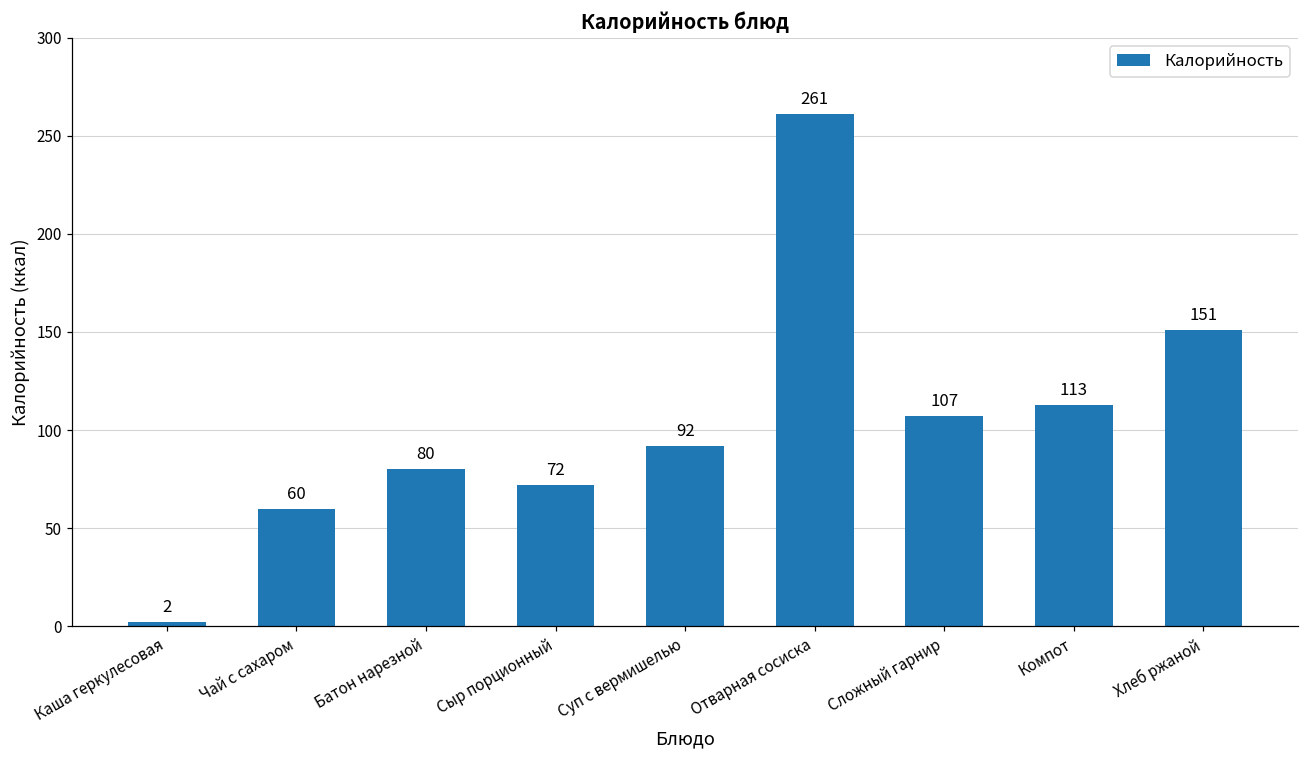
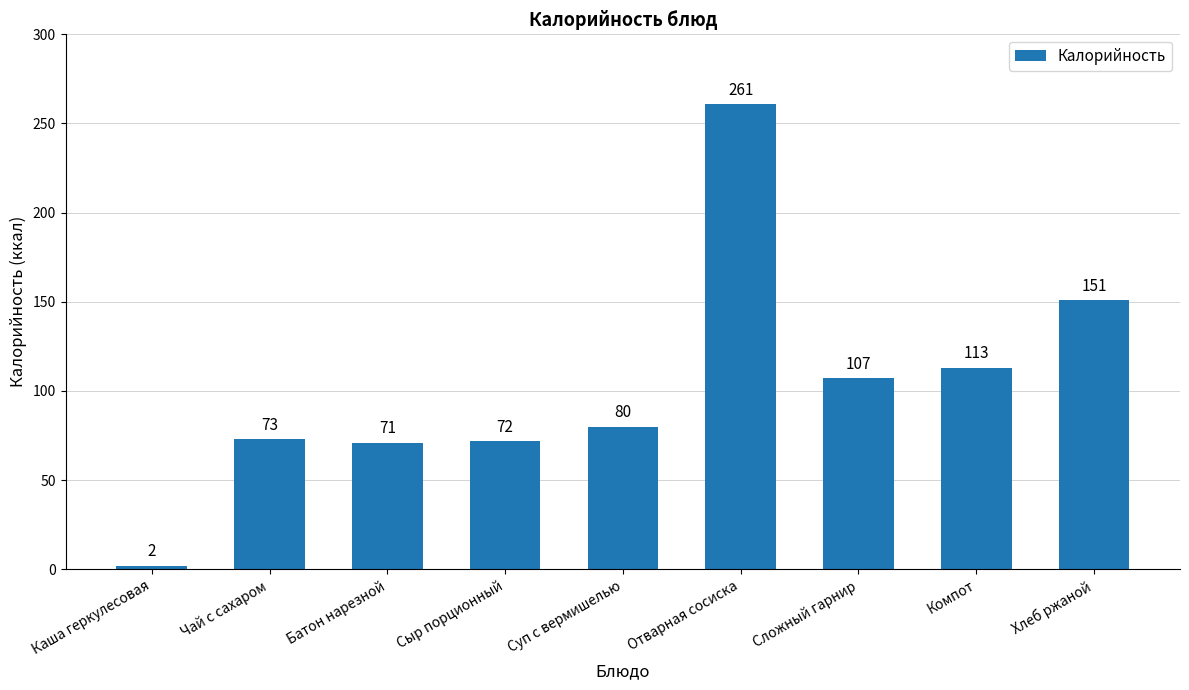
  {
    "Каша геркулесовая": 2,
-   "Чай с сахаром": 60,
-   "Батон нарезной": 80,
+   "Чай с сахаром": 73,
+   "Батон нарезной": 71,
    "Сыр порционный": 72,
-   "Суп с вермишелью": 92,
+   "Суп с вермишелью": 80,
    "Отварная сосиска": 261,
    "Сложный гарнир": 107,
    "Компот": 113,
    "Хлеб ржаной": 151
  }
